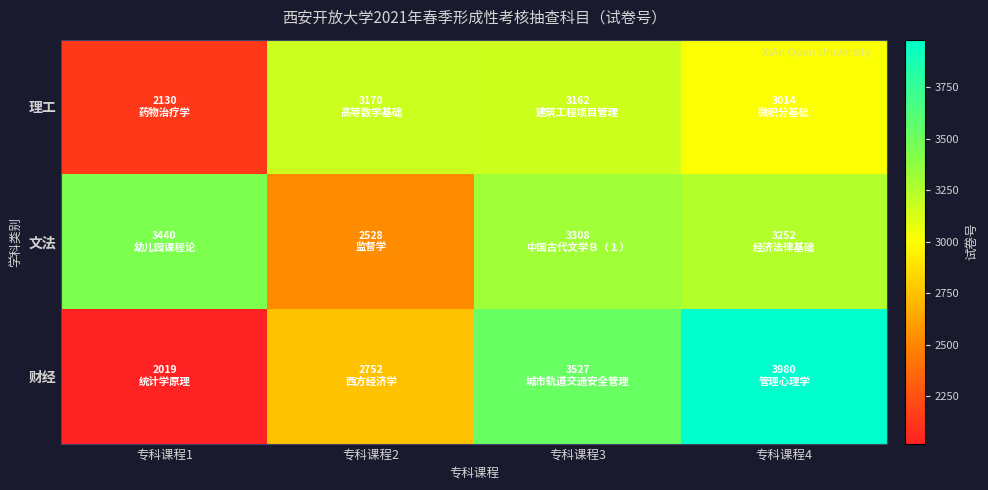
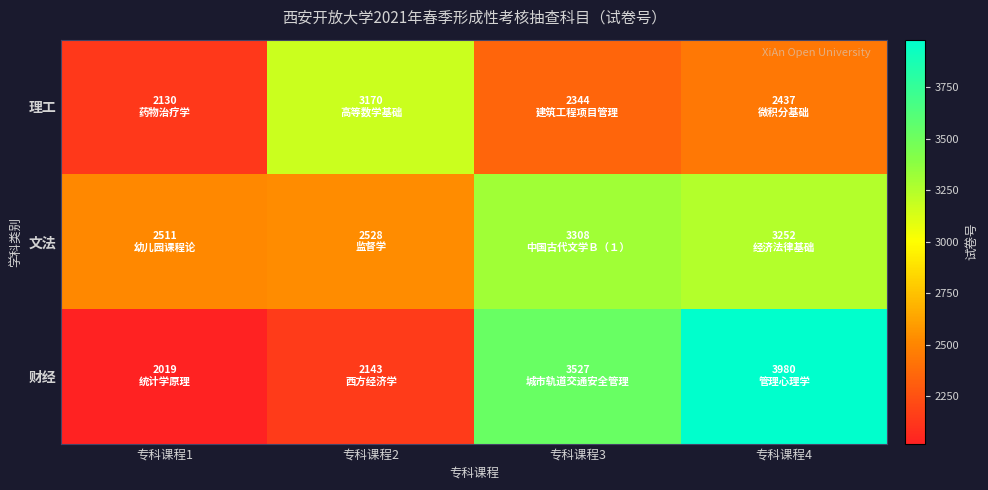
  {
    "理工": {
      "专科课程1": 2130,
      "专科课程2": 3170,
-     "专科课程3": 3162,
-     "专科课程4": 3014
+     "专科课程3": 2344,
+     "专科课程4": 2437
    },
    "文法": {
-     "专科课程1": 3440,
+     "专科课程1": 2511,
      "专科课程2": 2528,
      "专科课程4": 3252
    },
    "财经": {
      "专科课程1": 2019,
-     "专科课程2": 2752,
+     "专科课程2": 2143,
      "专科课程3": 3527,
      "专科课程4": 3980
    }
  }
